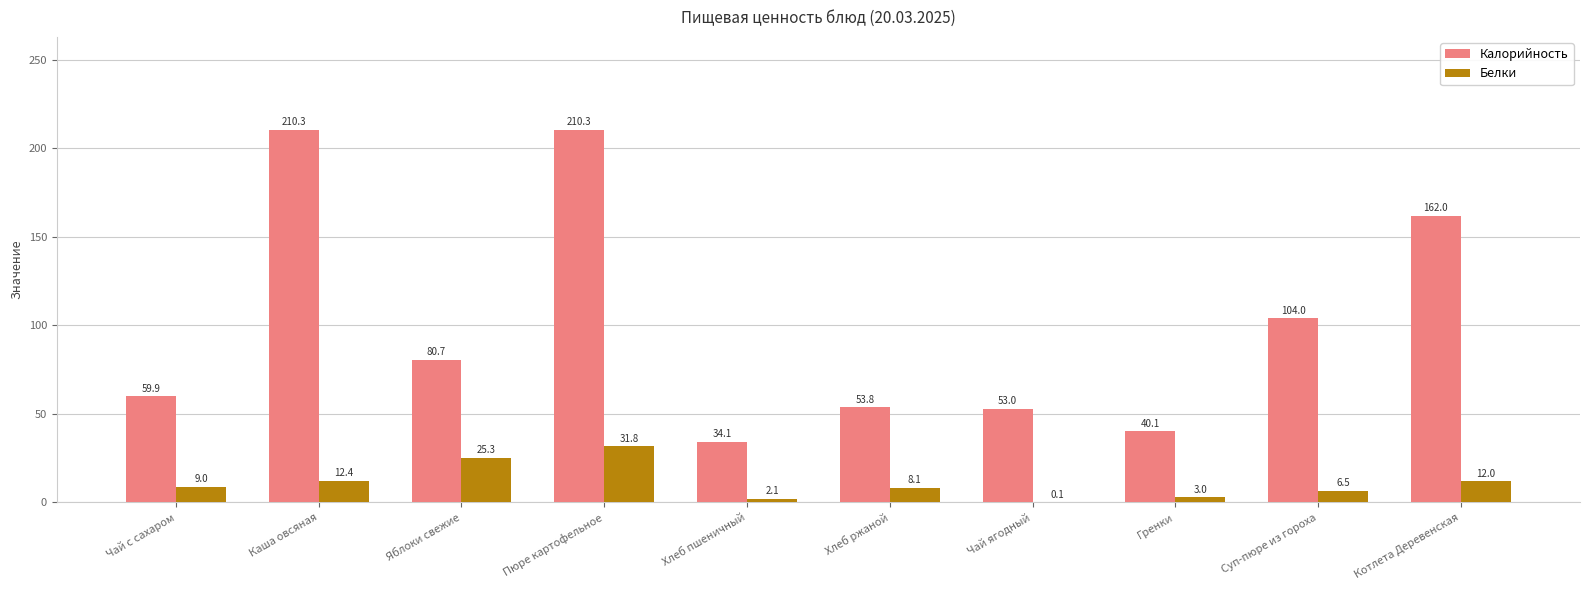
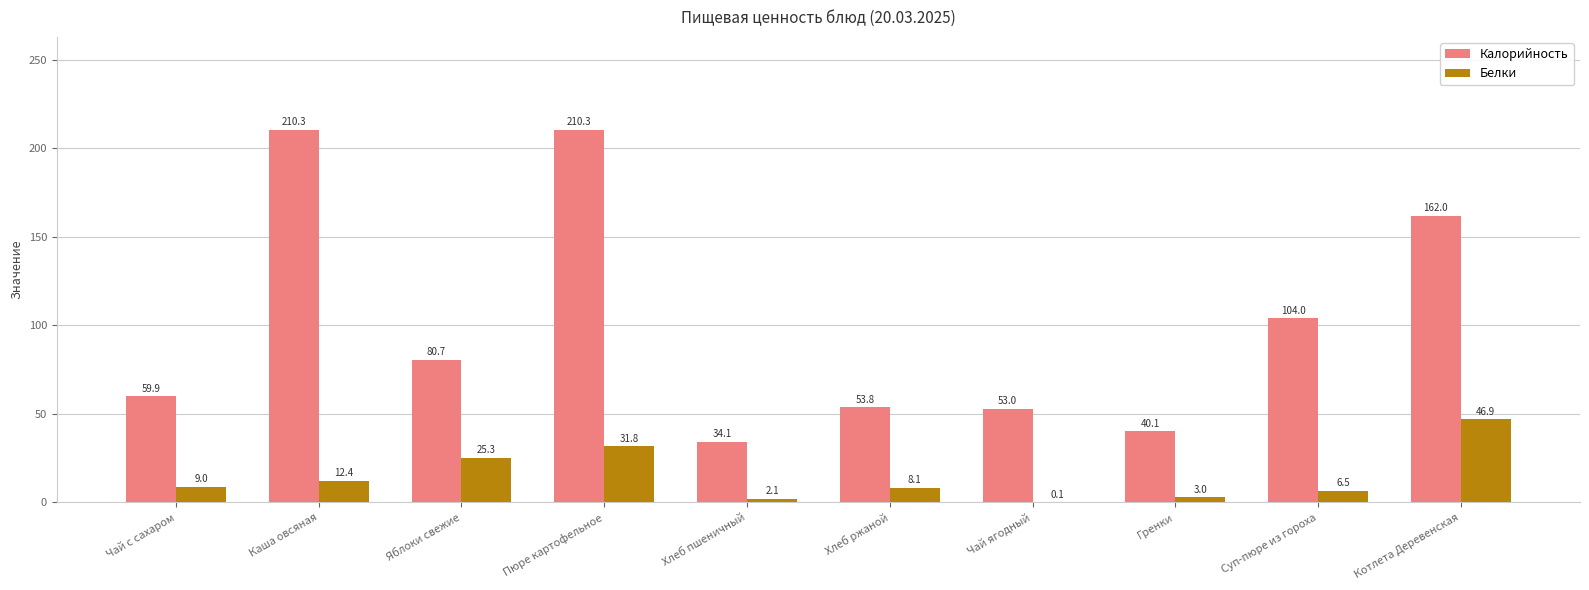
  {
    "Калорийность": {
      "Чай с сахаром": 59.9,
      "Каша овсяная": 210.3,
      "Яблоки свежие": 80.7,
      "Пюре картофельное": 210.3,
      "Хлеб пшеничный": 34.1,
      "Хлеб ржаной": 53.8,
      "Чай ягодный": 53.0,
      "Гренки": 40.1,
      "Суп-пюре из гороха": 104.0,
      "Котлета Деревенская": 162.0
    },
    "Белки": {
      "Чай с сахаром": 9.0,
      "Каша овсяная": 12.4,
      "Яблоки свежие": 25.3,
      "Пюре картофельное": 31.8,
      "Хлеб пшеничный": 2.1,
      "Хлеб ржаной": 8.1,
      "Чай ягодный": 0.1,
      "Гренки": 3.0,
      "Суп-пюре из гороха": 6.5,
-     "Котлета Деревенская": 12.0
+     "Котлета Деревенская": 46.9
    }
  }
